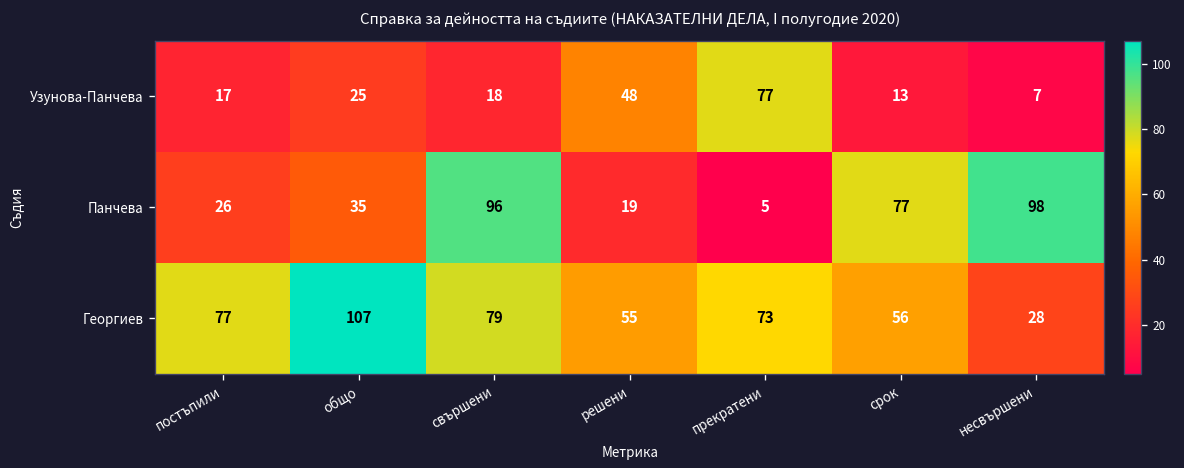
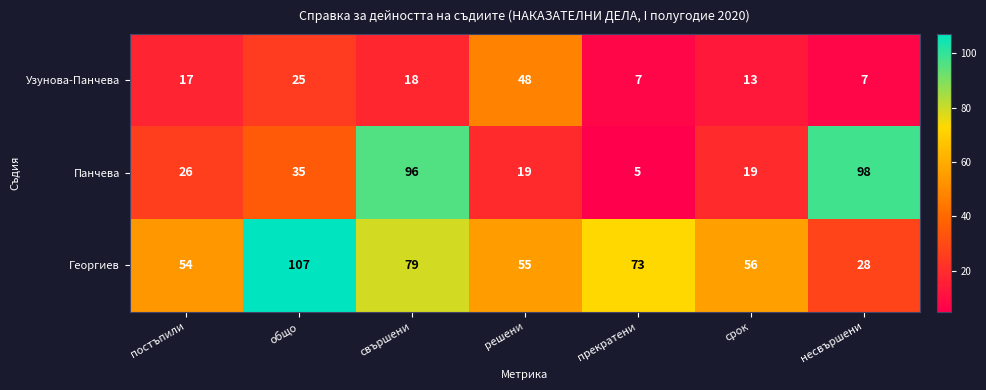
  {
    "Узунова-Панчева": {
      "постъпили": 17,
      "общо": 25,
      "свършени": 18,
      "решени": 48,
-     "прекратени": 77,
+     "прекратени": 7,
      "срок": 13,
      "несвършени": 7
    },
    "Панчева": {
      "постъпили": 26,
      "общо": 35,
      "свършени": 96,
      "решени": 19,
      "прекратени": 5,
-     "срок": 77,
+     "срок": 19,
      "несвършени": 98
    },
    "Георгиев": {
-     "постъпили": 77,
+     "постъпили": 54,
      "общо": 107,
      "свършени": 79,
      "решени": 55,
      "прекратени": 73,
      "срок": 56,
      "несвършени": 28
    }
  }
